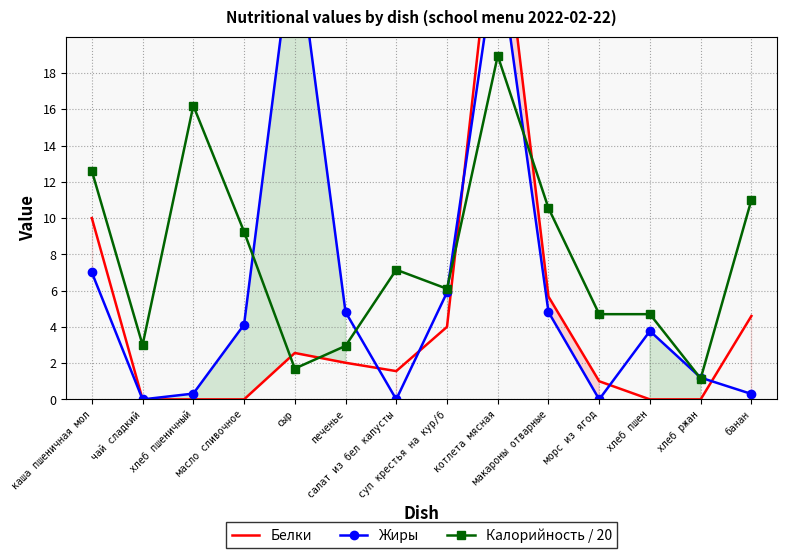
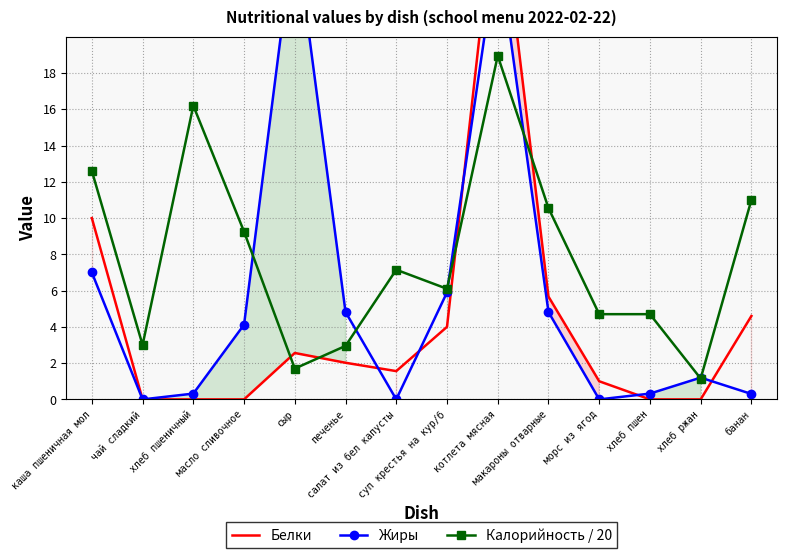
  {
    "Белки": {
      "каша пшеничная мол": 10.0,
      "хлеб пшеничный": 0.0,
      "масло сливочное": 0.0,
      "сыр": 2.6,
      "печенье": 2.0,
      "салат из бел капусты": 1.6,
      "суп крестья на кур/б": 4.0,
      "макароны отварные": 5.7,
      "морс из ягод": 1.0,
      "хлеб пшен": 0.0,
      "хлеб ржан": 0.0,
      "банан": 4.6
    },
    "Жиры": {
      "каша пшеничная мол": 7.0,
      "хлеб пшеничный": 0.3,
      "масло сливочное": 4.1,
      "печенье": 4.8,
      "салат из бел капусты": 0.0,
      "суп крестья на кур/б": 5.9,
      "макароны отварные": 4.8,
      "морс из ягод": 0.0,
-     "хлеб пшен": 3.8,
+     "хлеб пшен": 0.3,
      "банан": 0.3
    },
    "Калорийность / 20": {
      "каша пшеничная мол": 12.6,
      "чай сладкий": 3.0,
      "хлеб пшеничный": 16.2,
      "масло сливочное": 9.3,
      "сыр": 1.7,
      "печенье": 3.0,
      "салат из бел капусты": 7.2,
      "суп крестья на кур/б": 6.1,
      "котлета мясная": 19.0,
      "макароны отварные": 10.6,
      "морс из ягод": 4.7,
      "хлеб пшен": 4.7,
      "банан": 11.0
    }
  }
